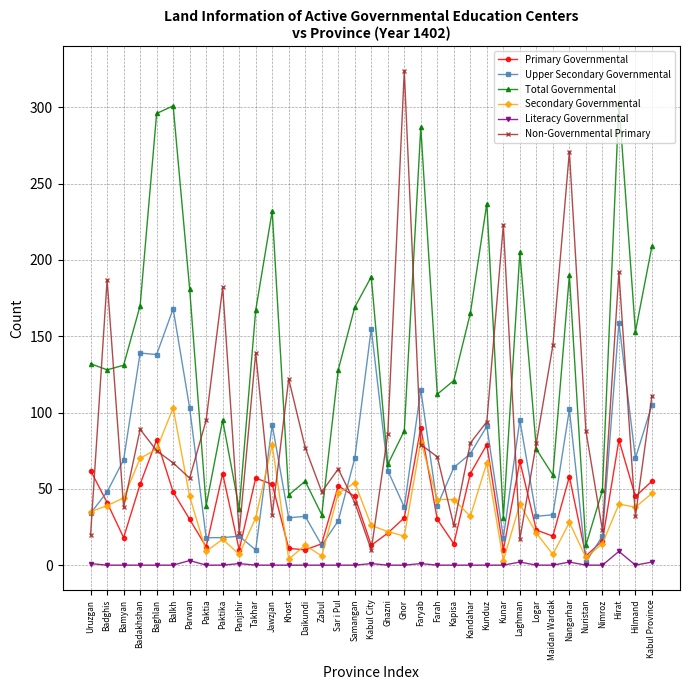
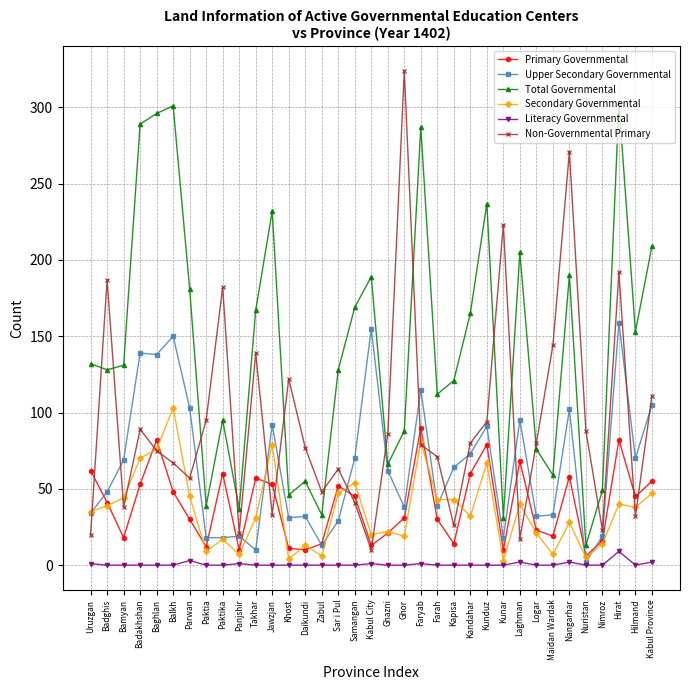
  {
    "Primary Governmental": {
      "Uruzgan": 62,
      "Badghis": 41,
      "Bamyan": 18,
      "Badakhshan": 53,
      "Baghlan": 82,
      "Balkh": 48,
      "Parwan": 30,
      "Paktia": 12,
      "Paktika": 60,
      "Panjshir": 10,
      "Takhar": 57,
      "Jawzjan": 53,
      "Khost": 11,
      "Daikundi": 10,
      "Sar i Pul": 52,
      "Samangan": 45,
      "Kabul City": 13,
      "Ghor": 31,
      "Faryab": 90,
      "Farah": 30,
      "Kapisa": 14,
      "Kandahar": 60,
      "Kunduz": 79,
      "Kunar": 10,
      "Laghman": 68,
      "Logar": 23,
      "Maidan Wardak": 19,
      "Nangarhar": 58,
      "Nimroz": 16,
      "Hirat": 82,
      "Hilmand": 45,
      "Kabul Province": 55
    },
    "Upper Secondary Governmental": {
      "Badghis": 48,
      "Bamyan": 69,
      "Badakhshan": 139,
      "Baghlan": 138,
-     "Balkh": 168,
+     "Balkh": 150,
      "Parwan": 103,
      "Paktia": 18,
      "Panjshir": 19,
      "Takhar": 10,
      "Jawzjan": 92,
      "Khost": 31,
      "Daikundi": 32,
      "Sar i Pul": 29,
      "Samangan": 70,
      "Kabul City": 155,
      "Ghazni": 62,
      "Ghor": 38,
      "Faryab": 115,
      "Farah": 39,
      "Kapisa": 64,
      "Kandahar": 73,
      "Kunduz": 91,
      "Kunar": 18,
      "Laghman": 95,
      "Logar": 32,
      "Maidan Wardak": 33,
      "Nangarhar": 102,
      "Nuristan": 2,
      "Nimroz": 19,
      "Hirat": 159,
      "Hilmand": 70,
      "Kabul Province": 105
    },
    "Total Governmental": {
      "Uruzgan": 132,
      "Badghis": 128,
      "Bamyan": 131,
-     "Badakhshan": 170,
+     "Badakhshan": 289,
      "Baghlan": 296,
      "Balkh": 301,
      "Parwan": 181,
      "Paktia": 39,
      "Paktika": 95,
      "Panjshir": 37,
      "Takhar": 167,
      "Jawzjan": 232,
      "Khost": 46,
      "Daikundi": 55,
      "Zabul": 33,
      "Sar i Pul": 128,
      "Samangan": 169,
      "Kabul City": 189,
      "Ghazni": 66,
      "Ghor": 88,
      "Faryab": 287,
      "Farah": 112,
      "Kapisa": 121,
      "Kandahar": 165,
      "Kunduz": 237,
      "Kunar": 31,
      "Laghman": 205,
      "Logar": 76,
      "Maidan Wardak": 59,
      "Nangarhar": 190,
      "Nuristan": 13,
      "Nimroz": 49,
      "Hilmand": 153,
      "Kabul Province": 209
    },
    "Secondary Governmental": {
      "Badghis": 39,
      "Bamyan": 44,
      "Badakhshan": 70,
      "Balkh": 103,
      "Parwan": 45,
      "Paktia": 9,
      "Panjshir": 7,
      "Takhar": 31,
      "Jawzjan": 79,
      "Khost": 4,
      "Daikundi": 13,
      "Zabul": 6,
      "Sar i Pul": 47,
      "Samangan": 54,
-     "Kabul City": 26,
+     "Kabul City": 20,
      "Ghor": 19,
      "Faryab": 81,
      "Farah": 43,
      "Kapisa": 43,
      "Kandahar": 32,
      "Kunduz": 67,
      "Kunar": 3,
      "Laghman": 40,
      "Logar": 21,
      "Maidan Wardak": 7,
      "Nangarhar": 28,
      "Nimroz": 14,
      "Hirat": 40,
      "Hilmand": 38,
      "Kabul Province": 47
    },
    "Literacy Governmental": {
      "Uruzgan": 1,
      "Badghis": 0,
      "Bamyan": 0,
      "Badakhshan": 0,
      "Baghlan": 0,
      "Balkh": 0,
      "Parwan": 3,
      "Paktia": 0,
      "Paktika": 0,
      "Panjshir": 1,
      "Takhar": 0,
      "Jawzjan": 0,
      "Khost": 0,
      "Daikundi": 0,
      "Zabul": 0,
      "Sar i Pul": 0,
      "Samangan": 0,
      "Kabul City": 1,
      "Ghazni": 0,
      "Ghor": 0,
      "Faryab": 1,
      "Farah": 0,
      "Kapisa": 0,
      "Kandahar": 0,
      "Kunduz": 0,
      "Kunar": 0,
      "Laghman": 2,
      "Logar": 0,
      "Maidan Wardak": 0,
      "Nangarhar": 2,
      "Nuristan": 0,
      "Nimroz": 0,
      "Hirat": 9,
      "Hilmand": 0,
      "Kabul Province": 2
    },
    "Non-Governmental Primary": {
      "Uruzgan": 20,
      "Badghis": 187,
      "Bamyan": 38,
      "Badakhshan": 89,
      "Balkh": 67,
      "Parwan": 57,
      "Paktia": 95,
      "Paktika": 182,
      "Panjshir": 21,
      "Takhar": 139,
      "Jawzjan": 33,
      "Khost": 122,
      "Daikundi": 77,
      "Zabul": 48,
      "Sar i Pul": 63,
      "Samangan": 41,
      "Kabul City": 10,
      "Ghazni": 86,
      "Ghor": 324,
      "Faryab": 79,
      "Farah": 71,
      "Kapisa": 26,
      "Kandahar": 80,
      "Kunduz": 94,
      "Kunar": 223,
      "Laghman": 17,
      "Logar": 80,
      "Maidan Wardak": 144,
      "Nangarhar": 271,
      "Nuristan": 88,
      "Nimroz": 23,
      "Hirat": 192,
      "Hilmand": 32,
      "Kabul Province": 111
    }
  }
